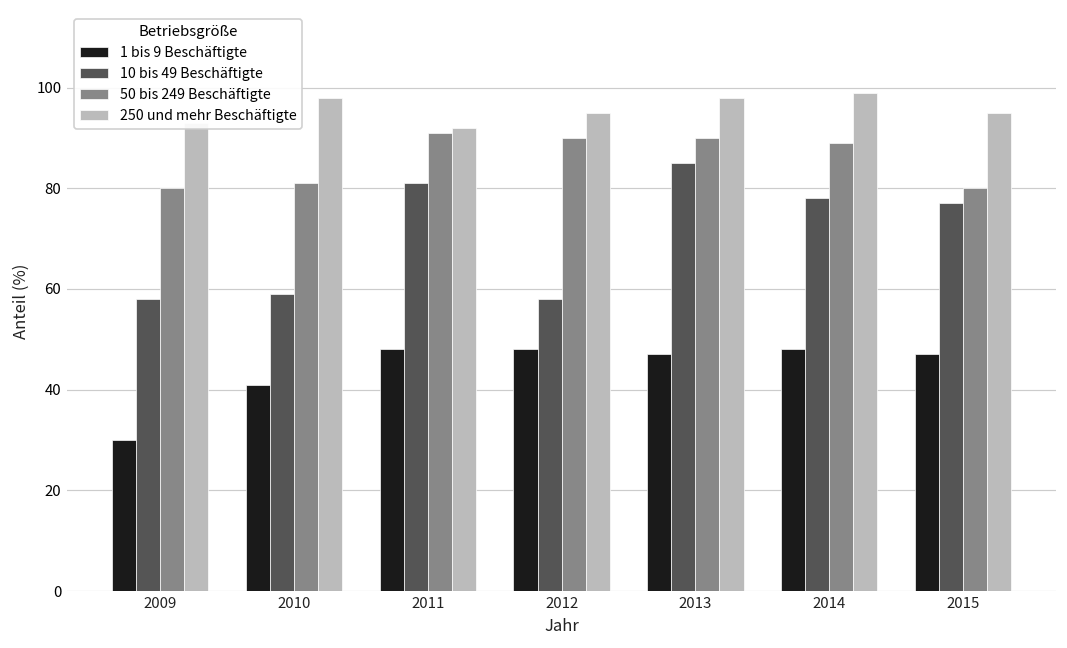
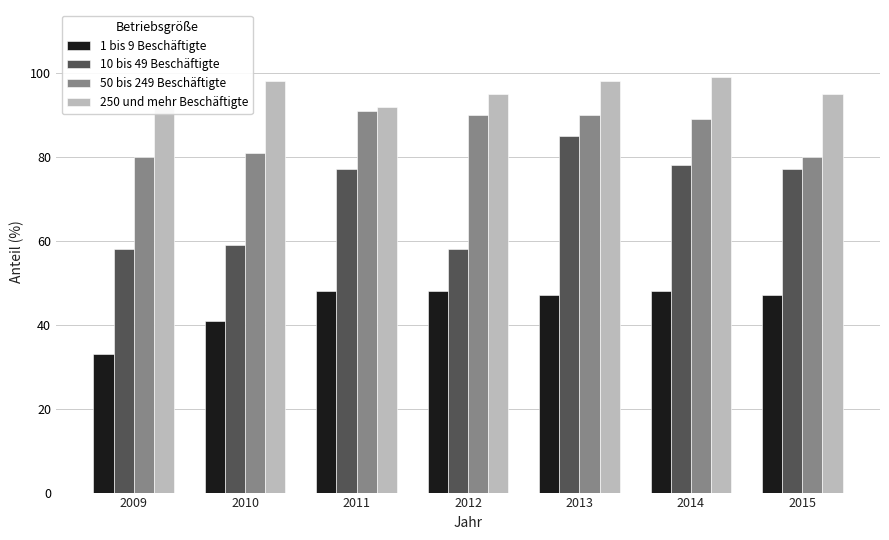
  {
    "1 bis 9 Beschäftigte": {
-     "2009": 30,
+     "2009": 33,
      "2010": 41,
      "2011": 48,
      "2012": 48,
      "2013": 47,
      "2014": 48,
      "2015": 47
    },
    "10 bis 49 Beschäftigte": {
      "2009": 58,
      "2010": 59,
-     "2011": 81,
+     "2011": 77,
      "2012": 58,
      "2013": 85,
      "2014": 78,
      "2015": 77
    },
    "50 bis 249 Beschäftigte": {
      "2009": 80,
      "2010": 81,
      "2011": 91,
      "2012": 90,
      "2013": 90,
      "2014": 89,
      "2015": 80
    },
    "250 und mehr Beschäftigte": {
      "2010": 98,
      "2011": 92,
      "2012": 95,
      "2013": 98,
      "2014": 99,
      "2015": 95
    }
  }
